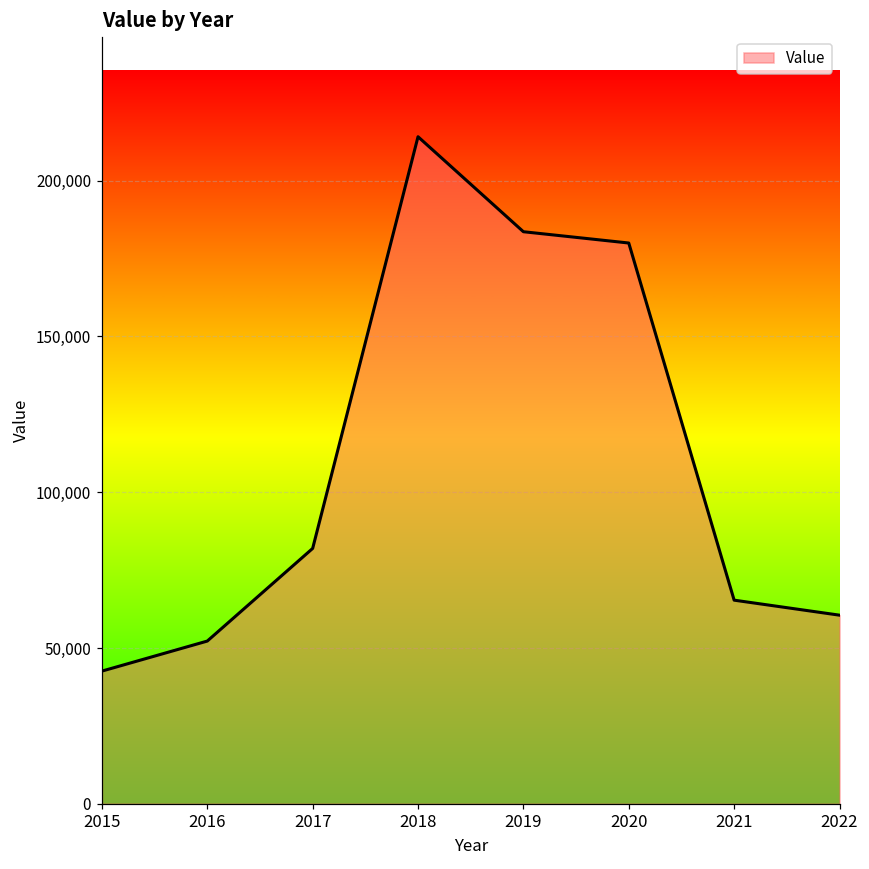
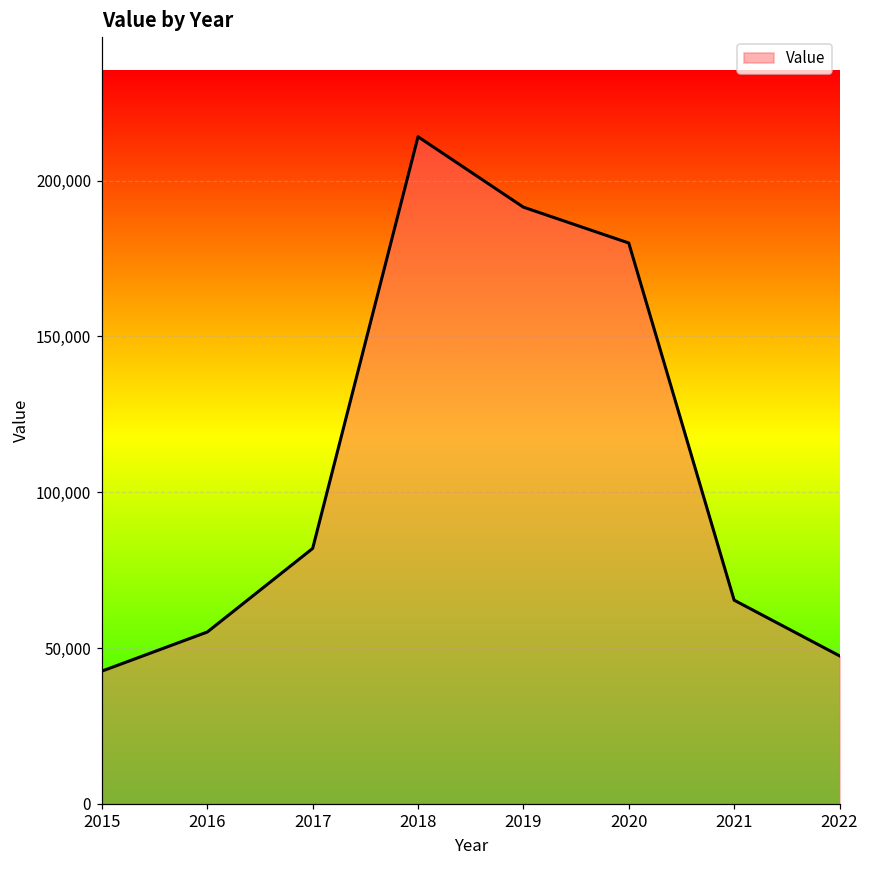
  {
    "2015": "43,000",
-   "2016": "52,000",
+   "2016": "55,000",
    "2017": "82,000",
    "2018": "214,000",
-   "2019": "184,000",
+   "2019": "192,000",
    "2020": "180,000",
    "2021": "65,000",
-   "2022": "61,000"
+   "2022": "47,000"
  }
